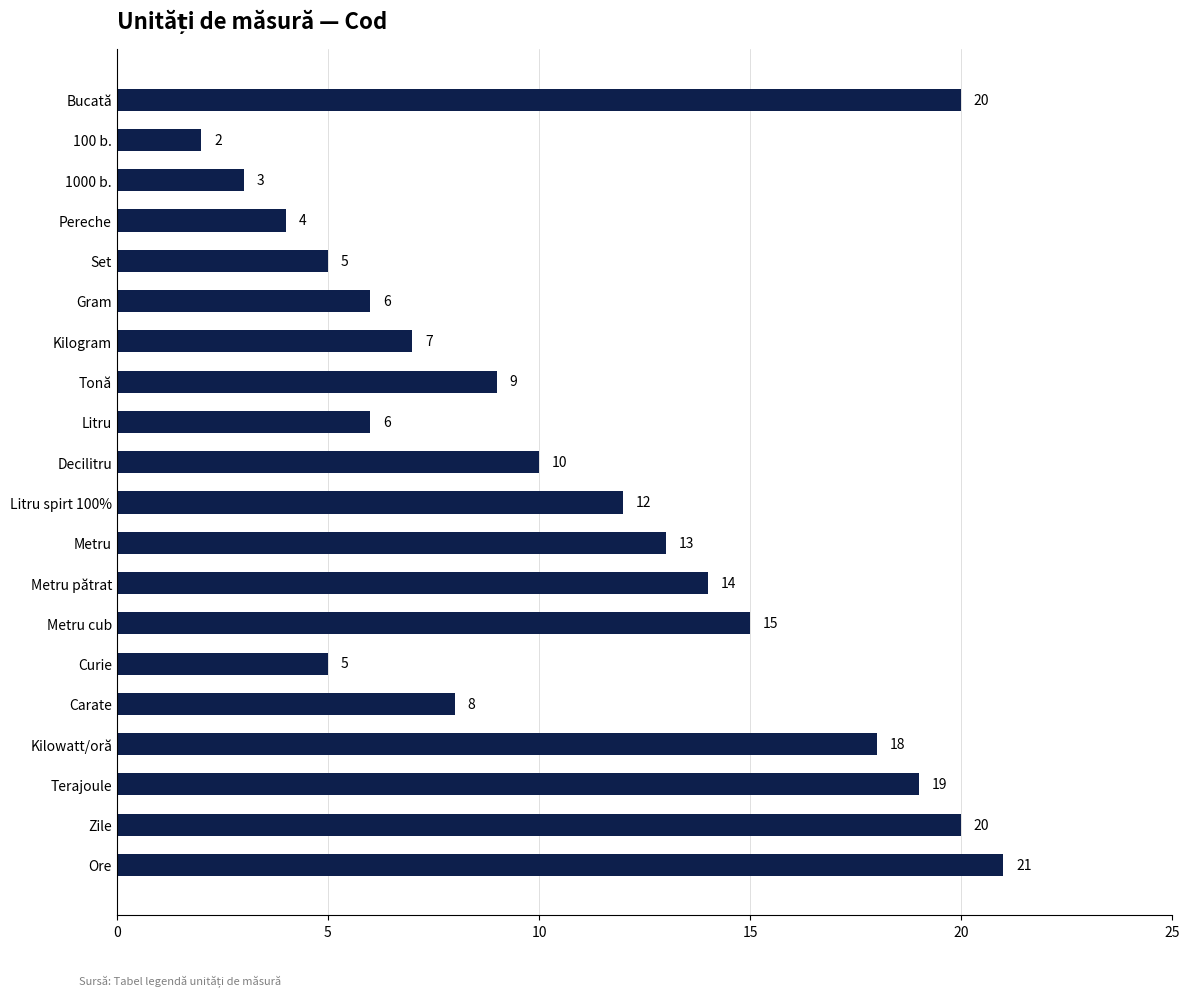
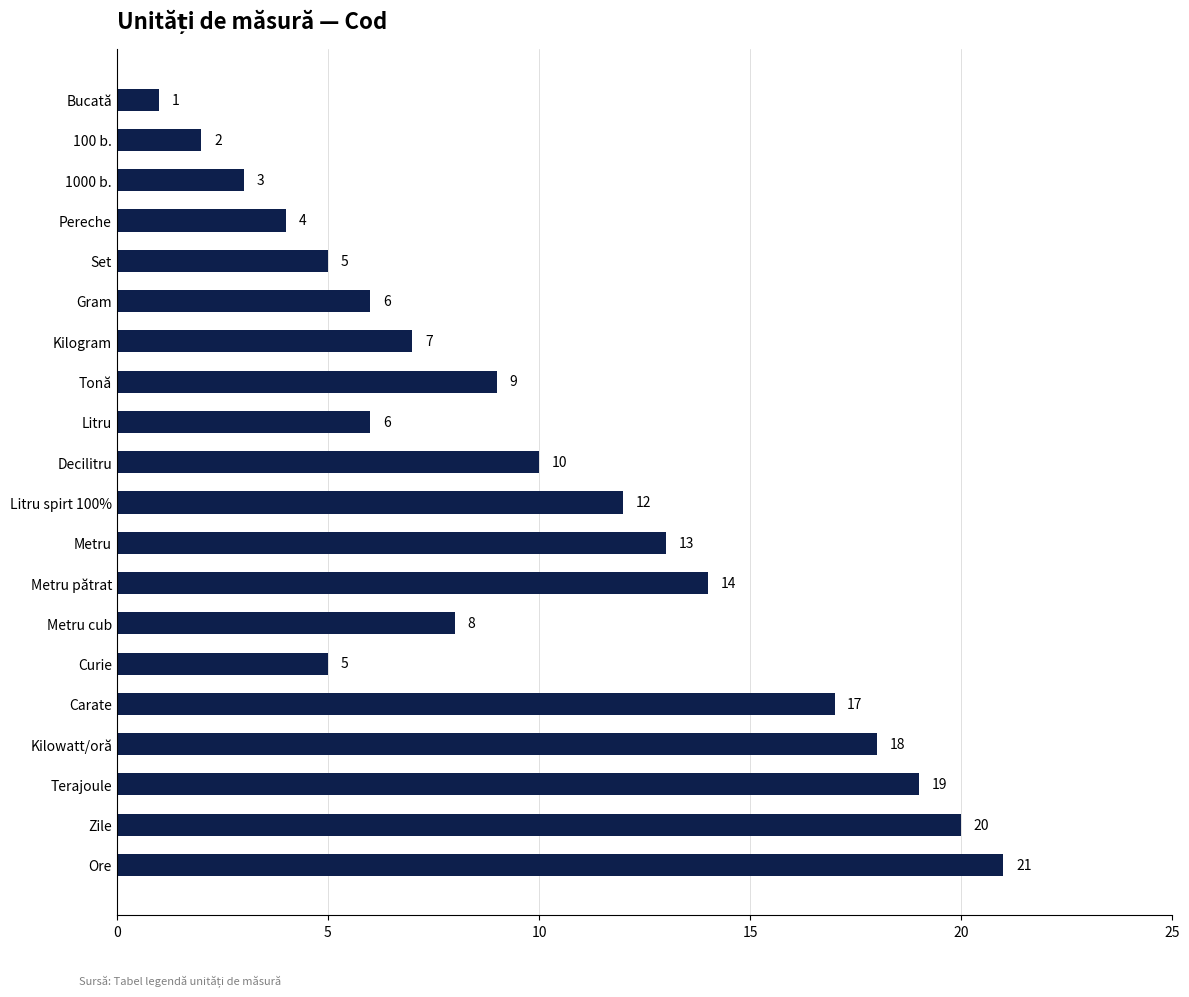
  {
-   "Bucată": 20,
+   "Bucată": 1,
    "100 b.": 2,
    "1000 b.": 3,
    "Pereche": 4,
    "Set": 5,
    "Gram": 6,
    "Kilogram": 7,
    "Tonă": 9,
    "Litru": 6,
    "Decilitru": 10,
    "Litru spirt 100%": 12,
    "Metru": 13,
    "Metru pătrat": 14,
-   "Metru cub": 15,
+   "Metru cub": 8,
    "Curie": 5,
-   "Carate": 8,
+   "Carate": 17,
    "Kilowatt/oră": 18,
    "Terajoule": 19,
    "Zile": 20,
    "Ore": 21
  }
